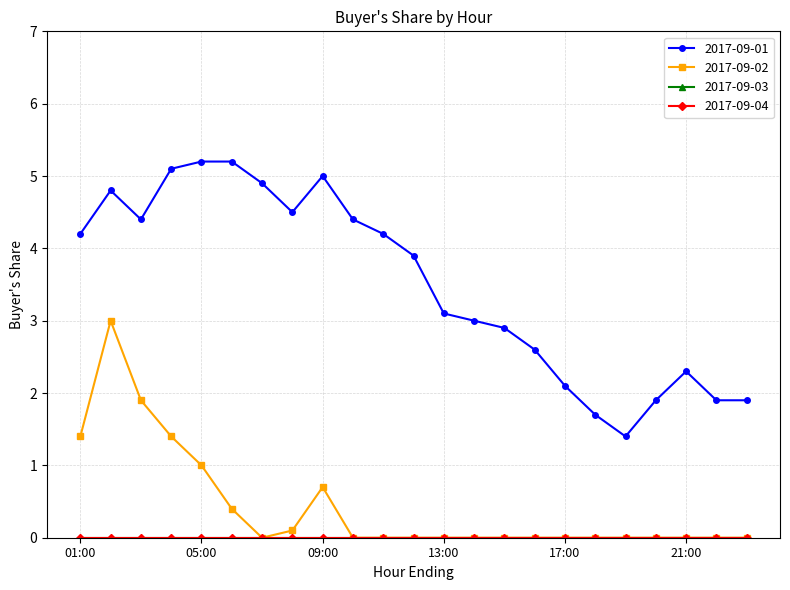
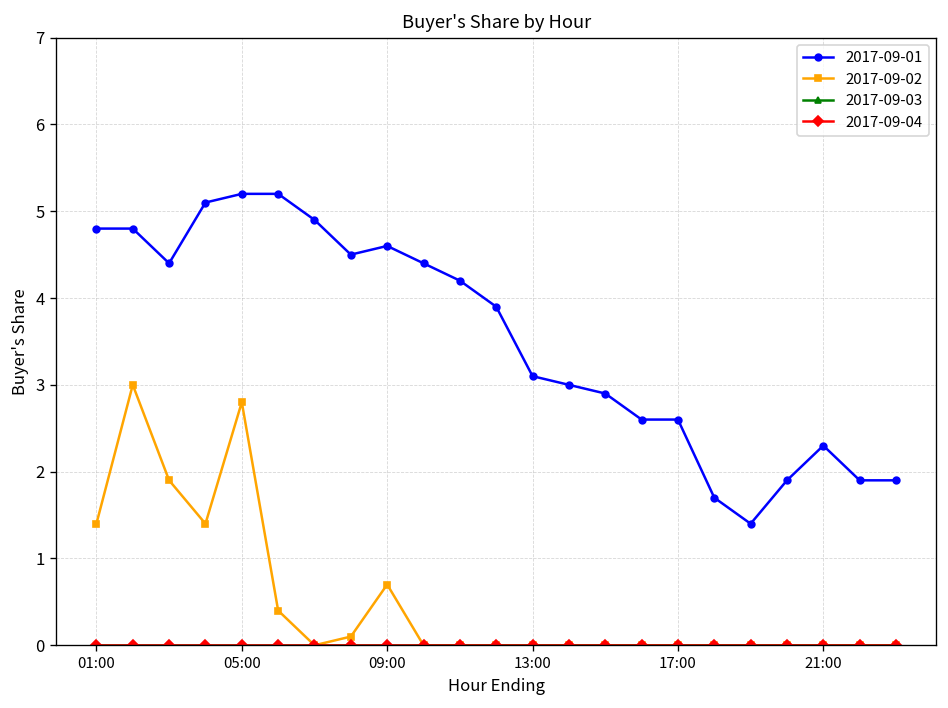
  {
    "2017-09-01": {
-     "01:00": 4.2,
+     "01:00": 4.8,
      "05:00": 5.2,
-     "09:00": 5.0,
+     "09:00": 4.6,
      "13:00": 3.1,
-     "17:00": 2.1,
+     "17:00": 2.6,
      "21:00": 2.3
    },
    "2017-09-02": {
      "01:00": 1.4,
-     "05:00": 1.0,
+     "05:00": 2.8,
      "09:00": 0.7
    },
    "2017-09-04": {
      "01:00": 0.0,
      "05:00": 0.0,
      "09:00": 0.0
    }
  }
